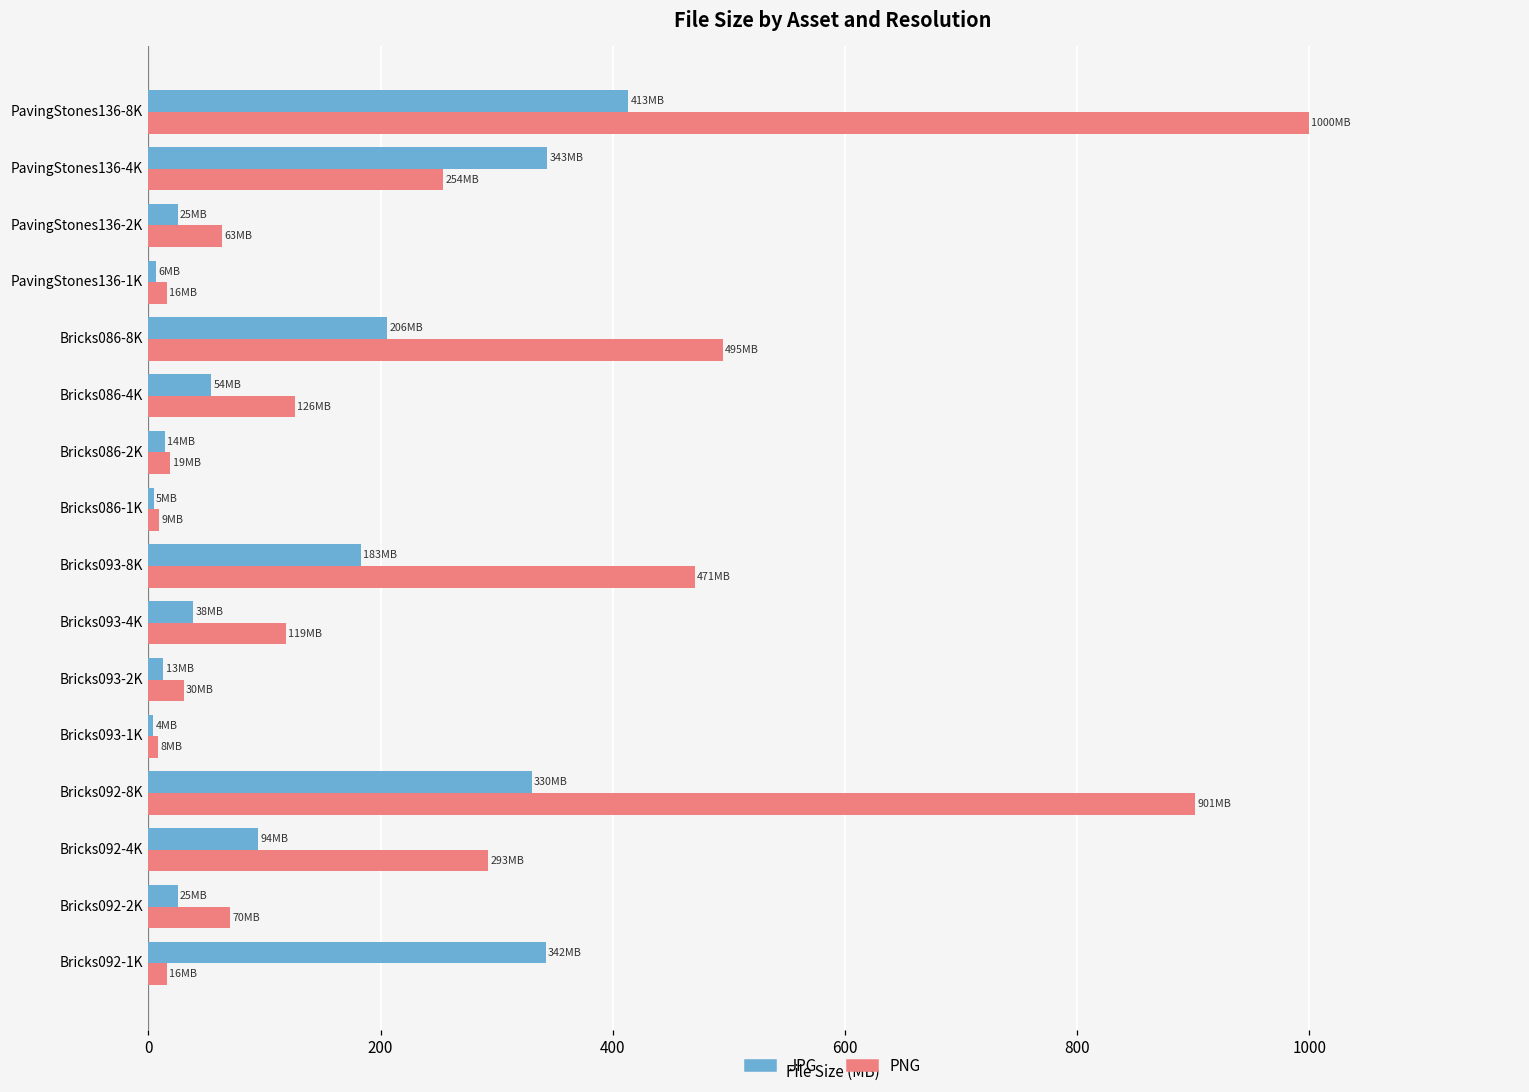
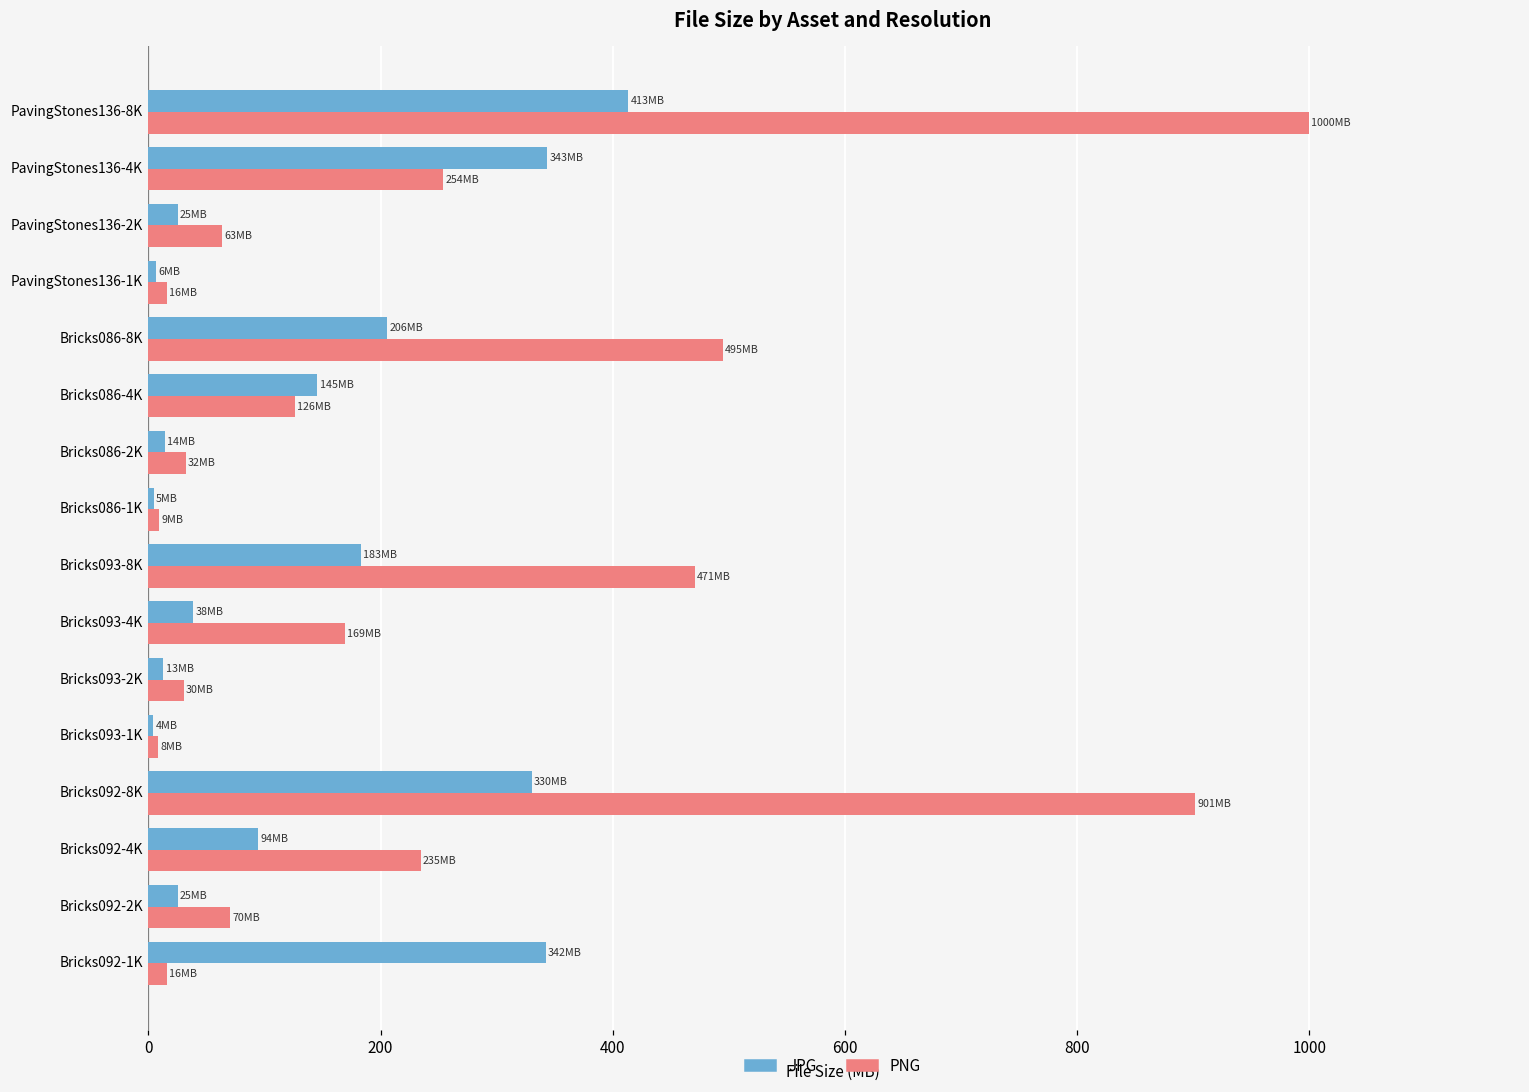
  {
    "JPG": {
      "PavingStones136-8K": 413,
      "PavingStones136-4K": 343,
      "PavingStones136-2K": 25,
      "PavingStones136-1K": 6,
      "Bricks086-8K": 206,
-     "Bricks086-4K": 54,
+     "Bricks086-4K": 145,
      "Bricks086-2K": 14,
      "Bricks086-1K": 5,
      "Bricks093-8K": 183,
      "Bricks093-4K": 38,
      "Bricks093-2K": 13,
      "Bricks093-1K": 4,
      "Bricks092-8K": 330,
      "Bricks092-4K": 94,
      "Bricks092-2K": 25,
      "Bricks092-1K": 342
    },
    "PNG": {
      "PavingStones136-8K": 1000,
      "PavingStones136-4K": 254,
      "PavingStones136-2K": 63,
      "PavingStones136-1K": 16,
      "Bricks086-8K": 495,
      "Bricks086-4K": 126,
-     "Bricks086-2K": 19,
+     "Bricks086-2K": 32,
      "Bricks086-1K": 9,
      "Bricks093-8K": 471,
-     "Bricks093-4K": 119,
+     "Bricks093-4K": 169,
      "Bricks093-2K": 30,
      "Bricks093-1K": 8,
      "Bricks092-8K": 901,
-     "Bricks092-4K": 293,
+     "Bricks092-4K": 235,
      "Bricks092-2K": 70,
      "Bricks092-1K": 16
    }
  }
